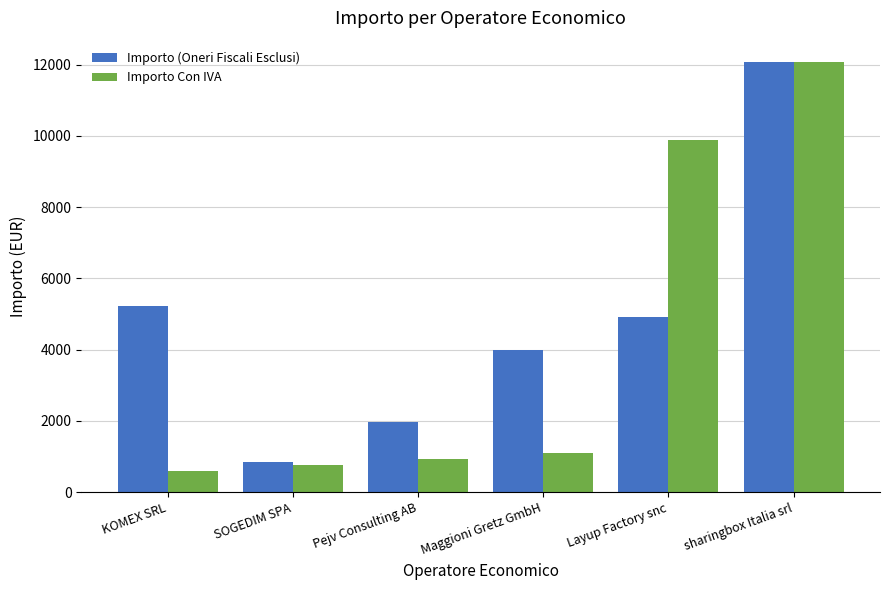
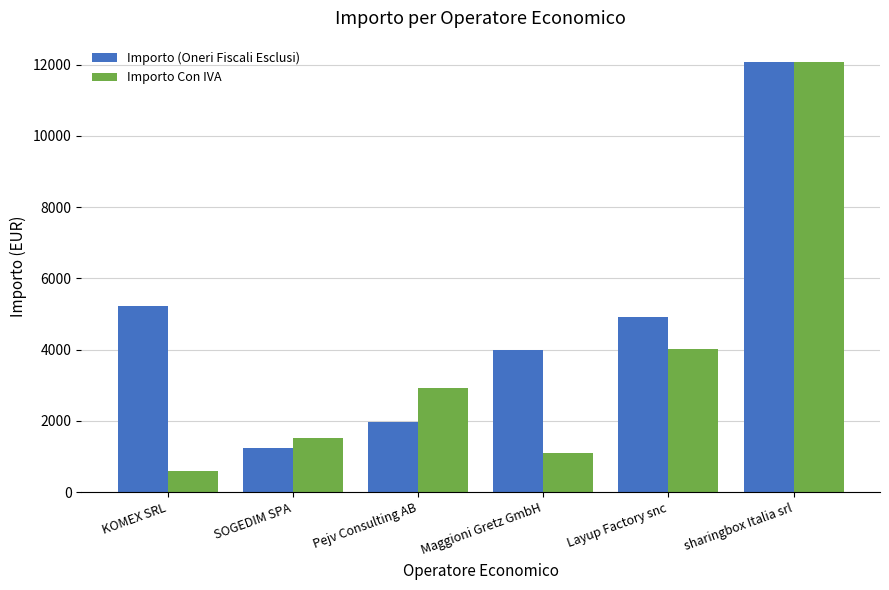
  {
    "Importo (Oneri Fiscali Esclusi)": {
      "KOMEX SRL": 5200,
-     "SOGEDIM SPA": 800,
+     "SOGEDIM SPA": 1200,
      "Pejv Consulting AB": 2000,
      "Maggioni Gretz GmbH": 4000,
      "Layup Factory snc": 4900,
      "sharingbox Italia srl": 12100
    },
    "Importo Con IVA": {
      "KOMEX SRL": 600,
-     "SOGEDIM SPA": 800,
-     "Pejv Consulting AB": 900,
+     "SOGEDIM SPA": 1500,
+     "Pejv Consulting AB": 2900,
      "Maggioni Gretz GmbH": 1100,
-     "Layup Factory snc": 9900,
+     "Layup Factory snc": 4000,
      "sharingbox Italia srl": 12100
    }
  }
